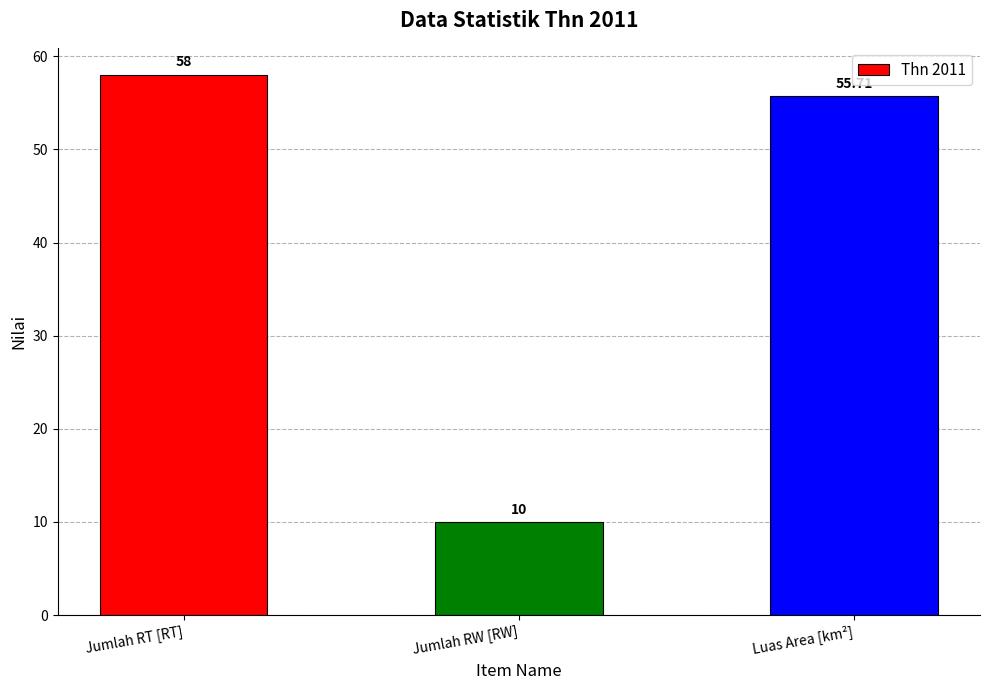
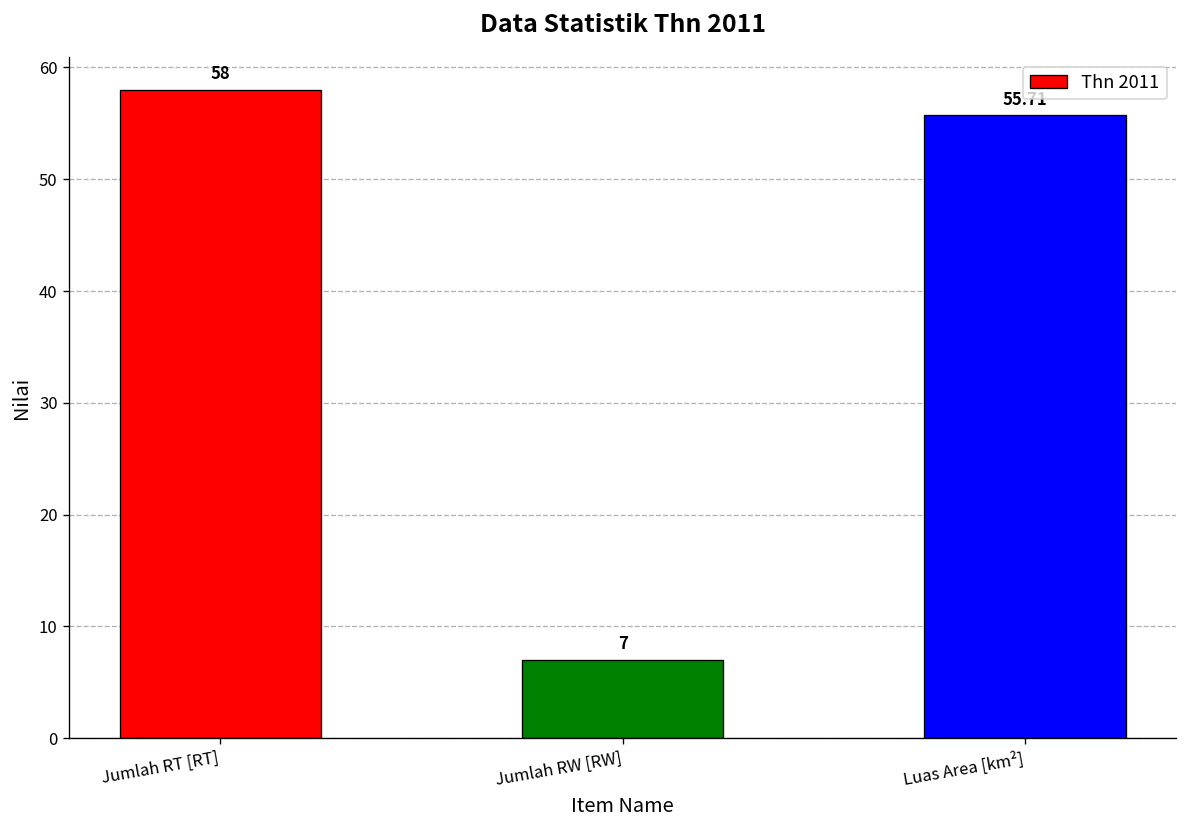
  {
    "Jumlah RT [RT]": 58,
-   "Jumlah RW [RW]": 10
+   "Jumlah RW [RW]": 7
  }
